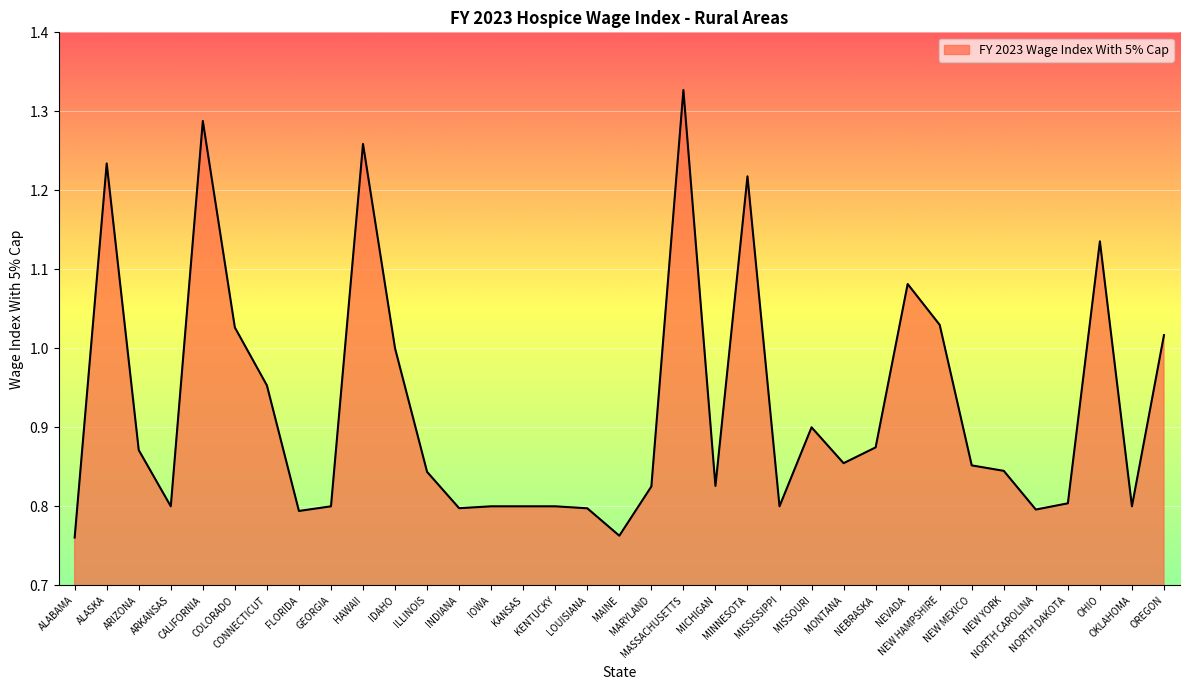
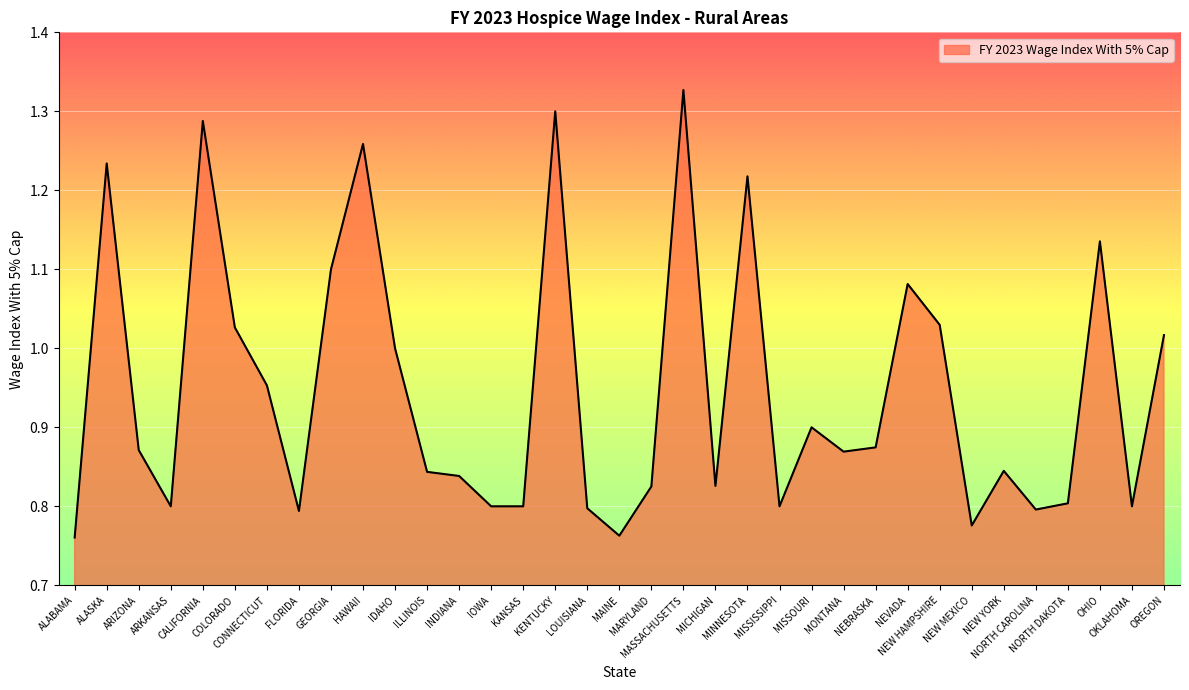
  {
    "ALABAMA": 0.76,
    "ALASKA": 1.23,
    "ARIZONA": 0.87,
    "ARKANSAS": 0.80,
    "CALIFORNIA": 1.29,
    "COLORADO": 1.03,
    "CONNECTICUT": 0.95,
    "FLORIDA": 0.79,
-   "GEORGIA": 0.8,
+   "GEORGIA": 1.1,
    "HAWAII": 1.26,
    "IDAHO": 1.00,
    "ILLINOIS": 0.84,
-   "INDIANA": 0.80,
+   "INDIANA": 0.84,
    "IOWA": 0.80,
    "KANSAS": 0.80,
-   "KENTUCKY": 0.8,
+   "KENTUCKY": 1.3,
    "LOUISIANA": 0.80,
    "MAINE": 0.76,
    "MARYLAND": 0.83,
    "MASSACHUSETTS": 1.33,
    "MICHIGAN": 0.83,
    "MINNESOTA": 1.22,
    "MISSISSIPPI": 0.80,
    "MISSOURI": 0.90,
-   "MONTANA": 0.85,
+   "MONTANA": 0.87,
    "NEBRASKA": 0.87,
    "NEVADA": 1.08,
    "NEW HAMPSHIRE": 1.03,
-   "NEW MEXICO": 0.85,
+   "NEW MEXICO": 0.78,
    "NEW YORK": 0.84,
    "NORTH CAROLINA": 0.80,
    "NORTH DAKOTA": 0.80,
    "OHIO": 1.14,
    "OKLAHOMA": 0.80,
    "OREGON": 1.02
  }
